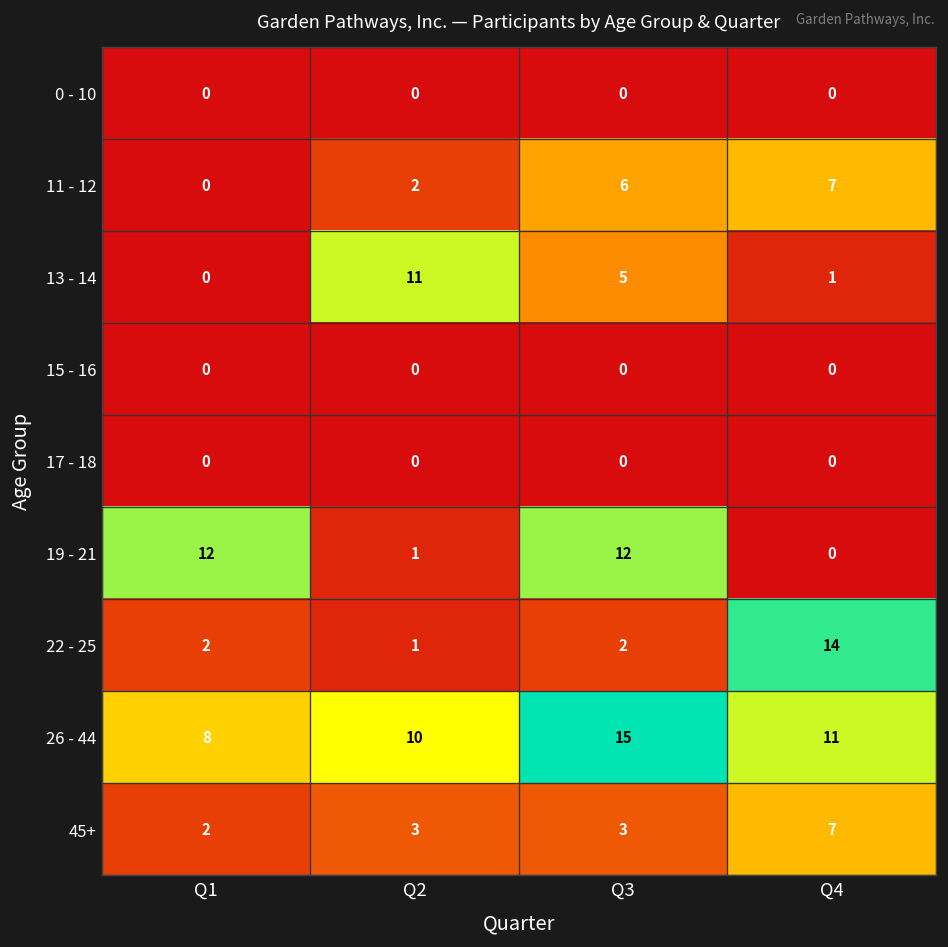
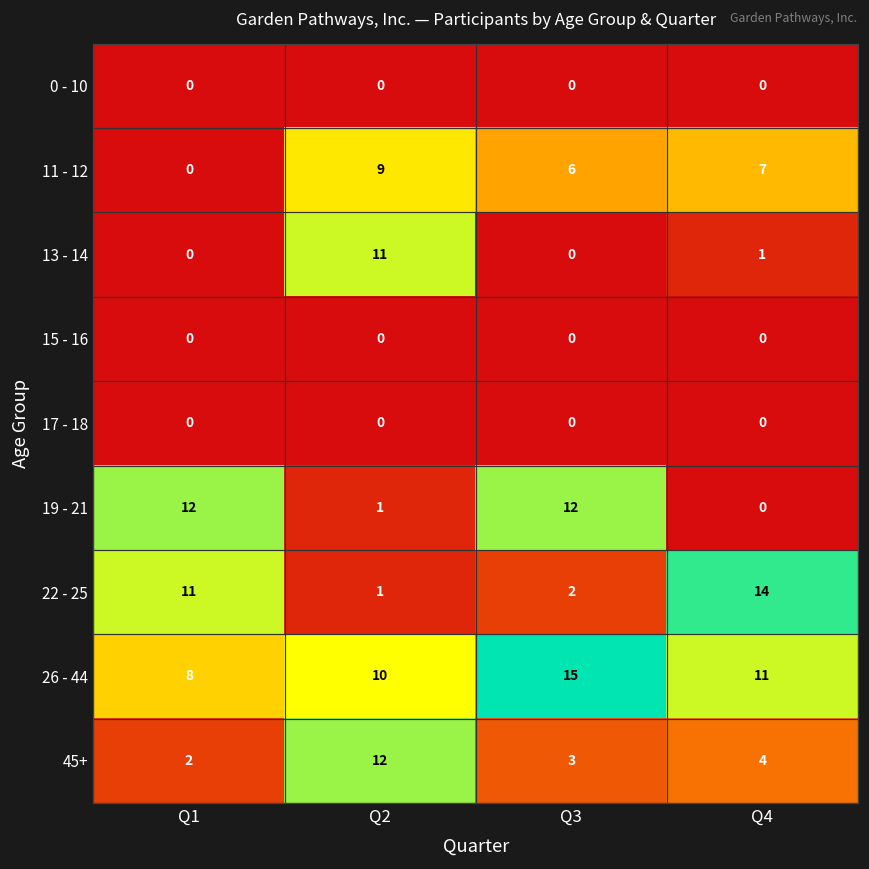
  {
    "0 - 10": {
      "Q1": 0,
      "Q2": 0,
      "Q3": 0,
      "Q4": 0
    },
    "11 - 12": {
      "Q1": 0,
-     "Q2": 2,
+     "Q2": 9,
      "Q3": 6,
      "Q4": 7
    },
    "13 - 14": {
      "Q1": 0,
      "Q2": 11,
-     "Q3": 5,
+     "Q3": 0,
      "Q4": 1
    },
    "15 - 16": {
      "Q1": 0,
      "Q2": 0,
      "Q3": 0,
      "Q4": 0
    },
    "17 - 18": {
      "Q1": 0,
      "Q2": 0,
      "Q3": 0,
      "Q4": 0
    },
    "19 - 21": {
      "Q1": 12,
      "Q2": 1,
      "Q3": 12,
      "Q4": 0
    },
    "22 - 25": {
-     "Q1": 2,
+     "Q1": 11,
      "Q2": 1,
      "Q3": 2,
      "Q4": 14
    },
    "26 - 44": {
      "Q1": 8,
      "Q2": 10,
      "Q3": 15,
      "Q4": 11
    },
    "45+": {
      "Q1": 2,
-     "Q2": 3,
+     "Q2": 12,
      "Q3": 3,
-     "Q4": 7
+     "Q4": 4
    }
  }
